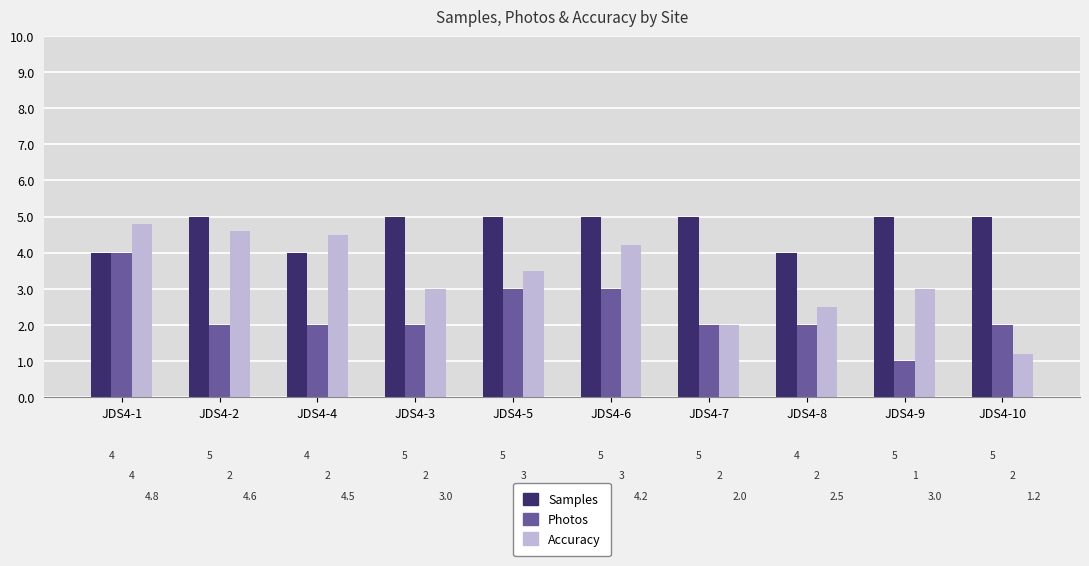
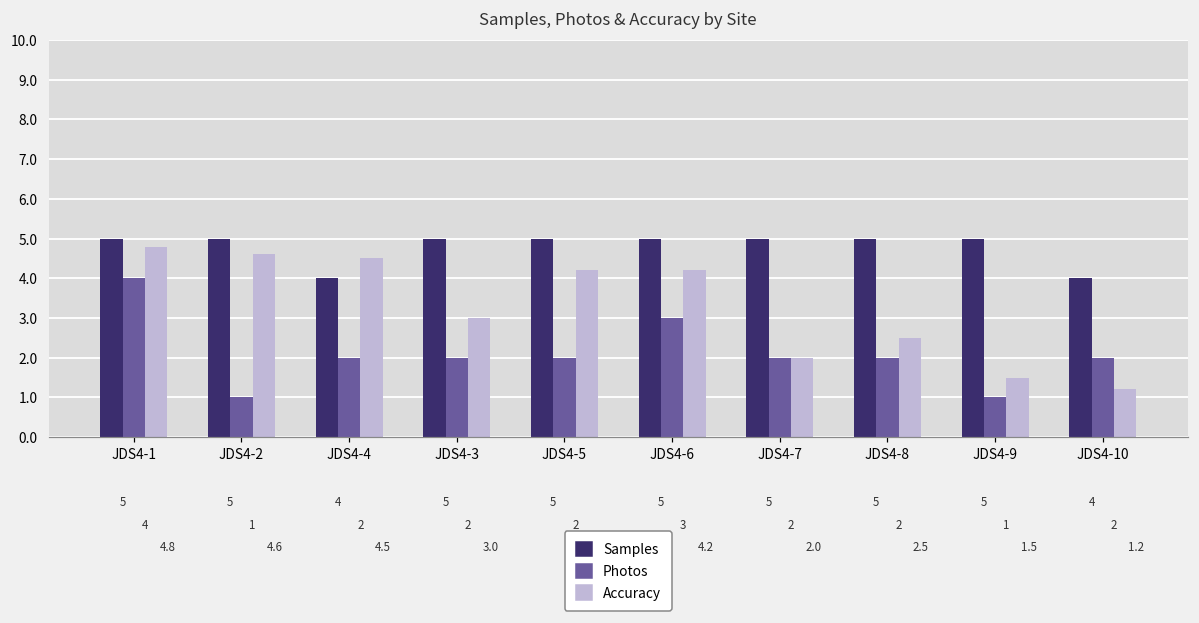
  {
    "Samples": {
-     "JDS4-1": 4,
-     "JDS4-8": 4,
-     "JDS4-10": 5
+     "JDS4-1": 5,
+     "JDS4-8": 5,
+     "JDS4-10": 4
    },
    "Photos": {
-     "JDS4-2": 2,
-     "JDS4-5": 3
+     "JDS4-2": 1,
+     "JDS4-5": 2
    },
    "Accuracy": {
-     "JDS4-5": 3.5,
-     "JDS4-9": 3.0
+     "JDS4-5": 4.2,
+     "JDS4-9": 1.5
    }
  }
